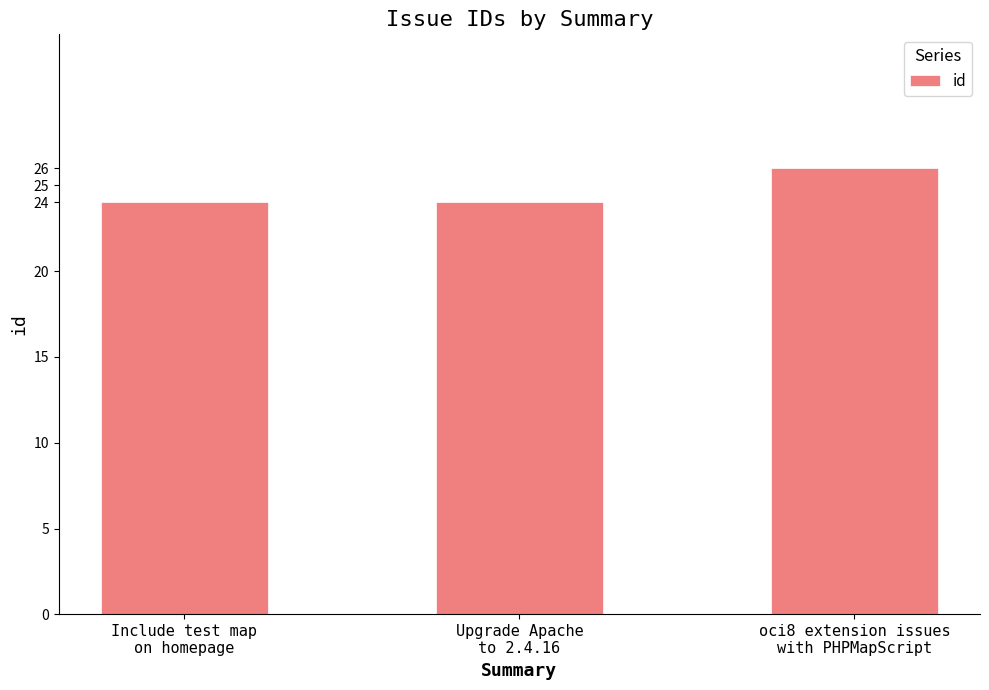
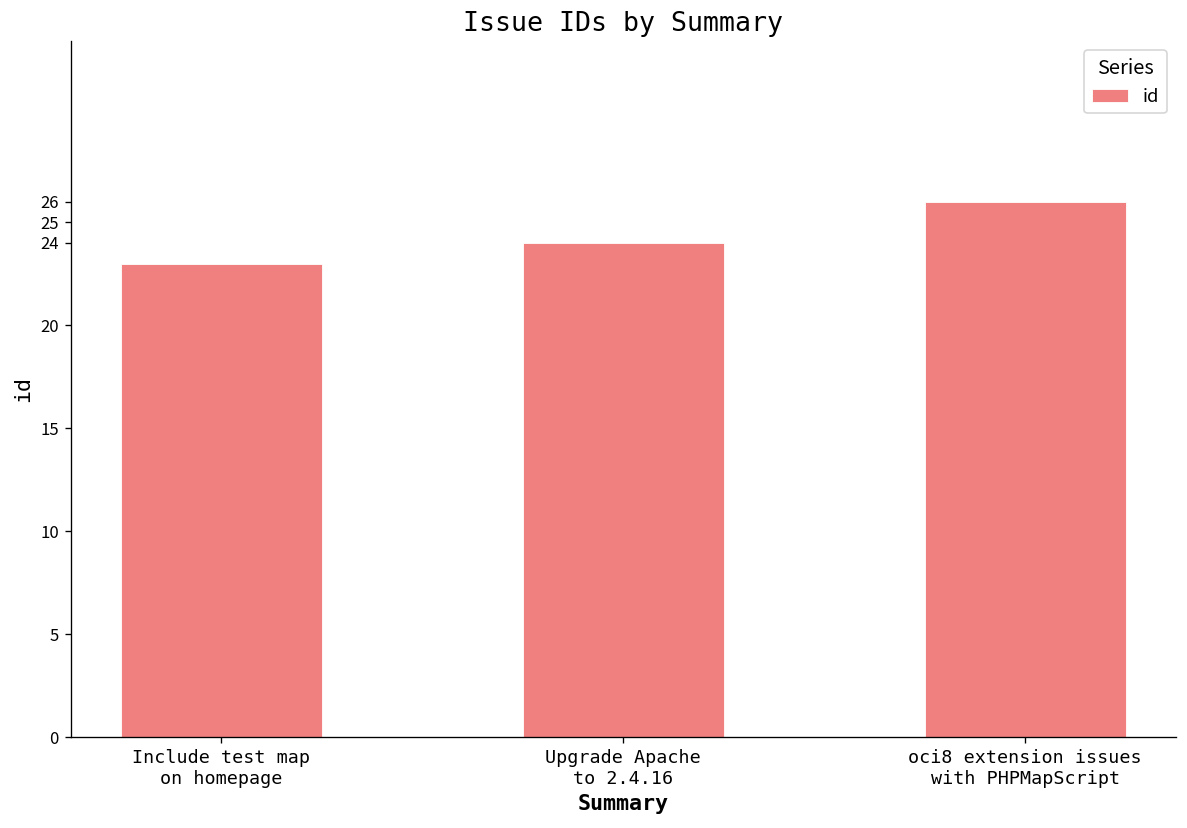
  {
-   "Include test map on homepage": 24,
+   "Include test map on homepage": 23,
    "Upgrade Apache to 2.4.16": 24,
    "oci8 extension issues with PHPMapScript": 26
  }
